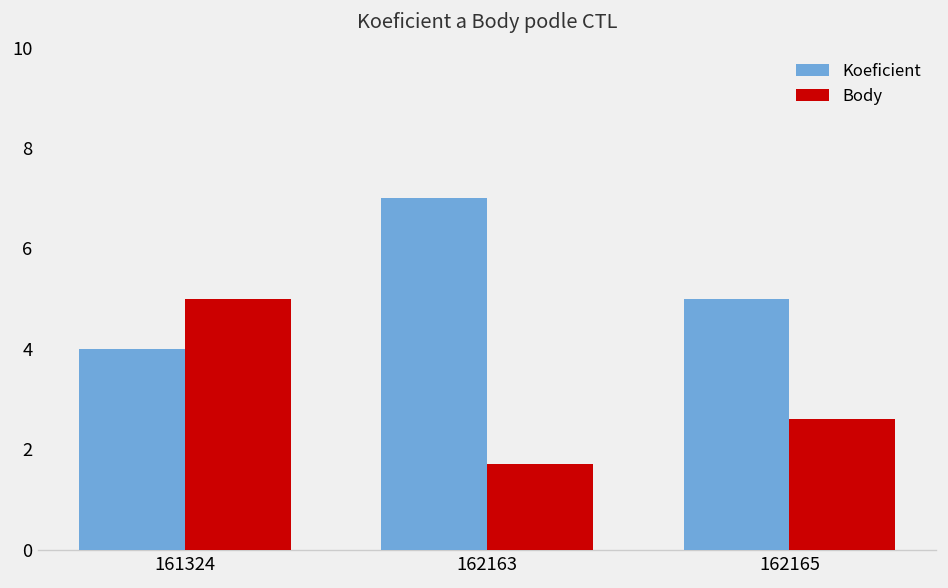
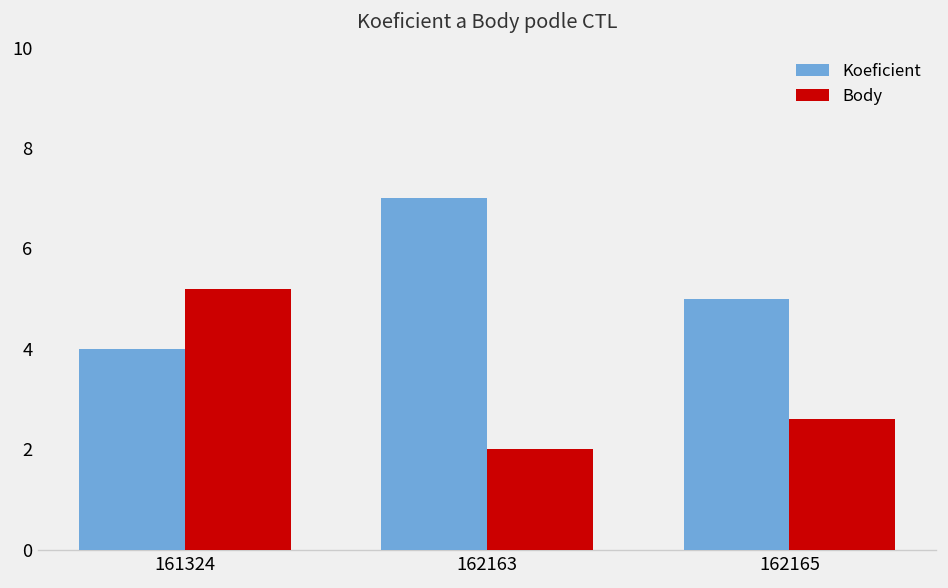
  {
    "Koeficient": {
      "161324": 4.0,
      "162163": 7.0,
      "162165": 5.0
    },
    "Body": {
-     "161324": 5.0,
-     "162163": 1.7,
+     "161324": 5.2,
+     "162163": 2.0,
      "162165": 2.6
    }
  }
